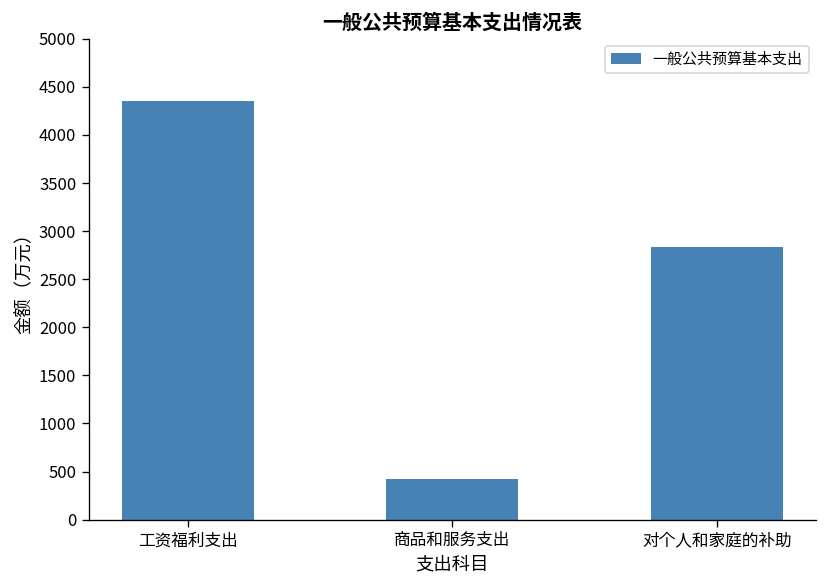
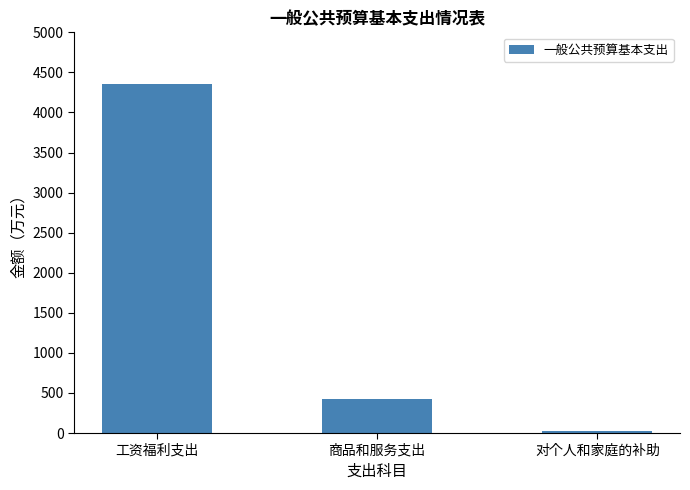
  {
    "工资福利支出": 4400,
    "商品和服务支出": 400,
-   "对个人和家庭的补助": 2800
+   "对个人和家庭的补助": 0
  }
